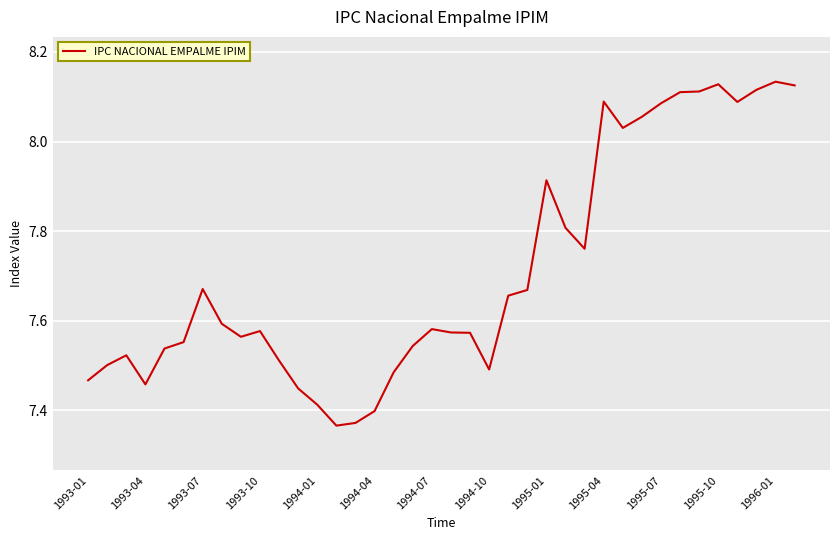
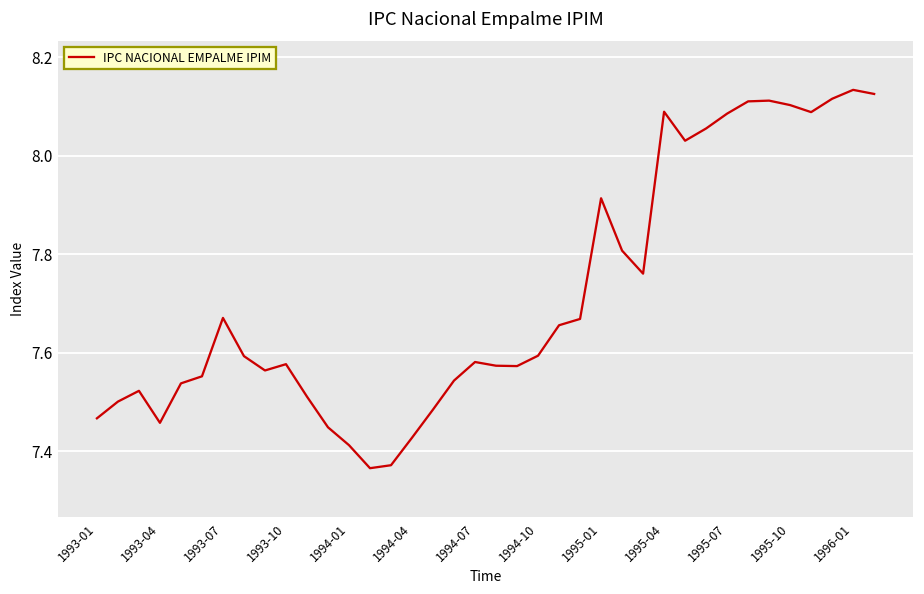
  {
    "1993-01": 7.47,
    "1993-04": 7.46,
    "1993-07": 7.67,
    "1993-10": 7.58,
    "1994-01": 7.41,
-   "1994-04": 7.40,
+   "1994-04": 7.43,
    "1994-07": 7.58,
-   "1994-10": 7.49,
+   "1994-10": 7.59,
    "1995-01": 7.91,
    "1995-04": 8.09,
    "1995-07": 8.09,
-   "1995-10": 8.13,
+   "1995-10": 8.10,
    "1996-01": 8.13
  }
